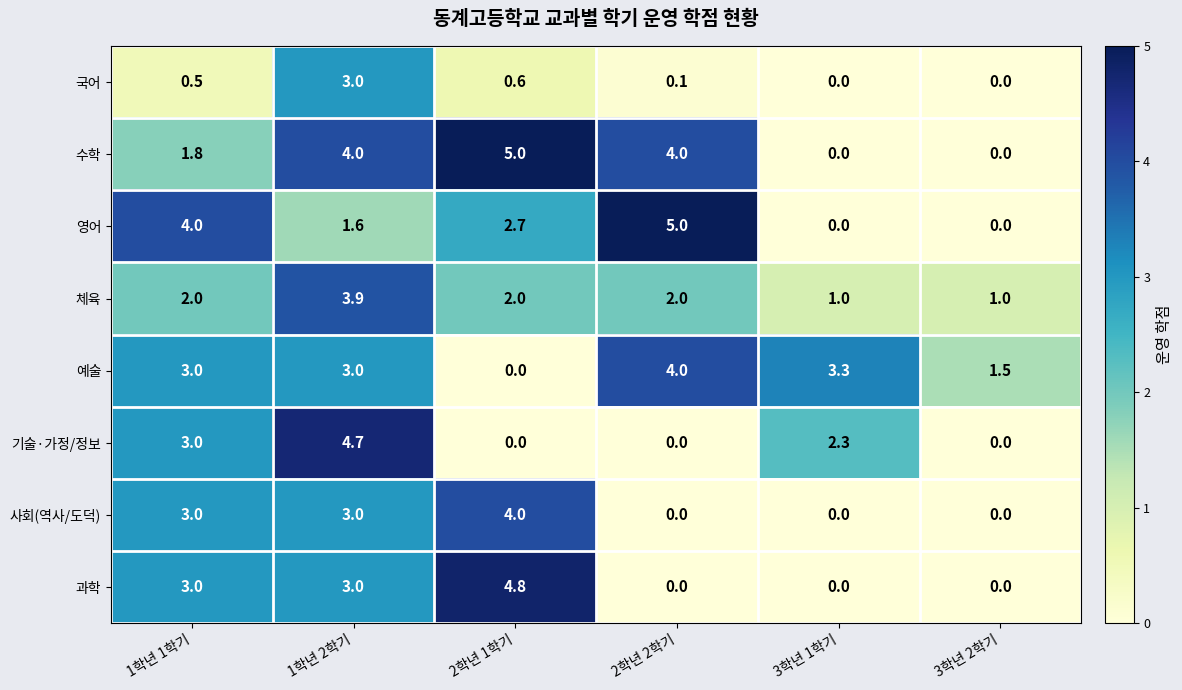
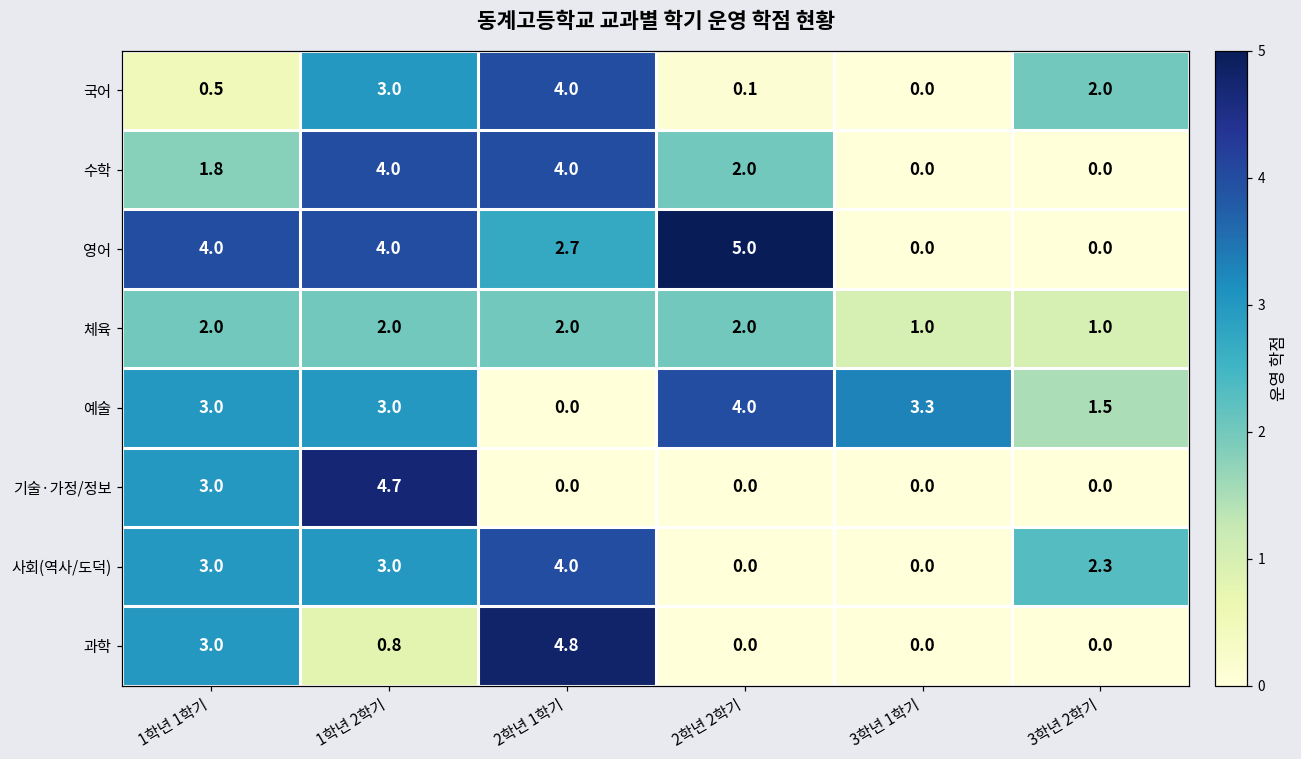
  {
    "국어": {
      "1학년 1학기": 0.5,
      "1학년 2학기": 3.0,
-     "2학년 1학기": 0.6,
+     "2학년 1학기": 4.0,
      "2학년 2학기": 0.1,
      "3학년 1학기": 0.0,
-     "3학년 2학기": 0.0
+     "3학년 2학기": 2.0
    },
    "수학": {
      "1학년 1학기": 1.8,
      "1학년 2학기": 4.0,
-     "2학년 1학기": 5.0,
-     "2학년 2학기": 4.0,
+     "2학년 1학기": 4.0,
+     "2학년 2학기": 2.0,
      "3학년 1학기": 0.0,
      "3학년 2학기": 0.0
    },
    "영어": {
      "1학년 1학기": 4.0,
-     "1학년 2학기": 1.6,
+     "1학년 2학기": 4.0,
      "2학년 1학기": 2.7,
      "2학년 2학기": 5.0,
      "3학년 1학기": 0.0,
      "3학년 2학기": 0.0
    },
    "체육": {
      "1학년 1학기": 2.0,
-     "1학년 2학기": 3.9,
+     "1학년 2학기": 2.0,
      "2학년 1학기": 2.0,
      "2학년 2학기": 2.0,
      "3학년 1학기": 1.0,
      "3학년 2학기": 1.0
    },
    "예술": {
      "1학년 1학기": 3.0,
      "1학년 2학기": 3.0,
      "2학년 1학기": 0.0,
      "2학년 2학기": 4.0,
      "3학년 1학기": 3.3,
      "3학년 2학기": 1.5
    },
    "기술·가정/정보": {
      "1학년 1학기": 3.0,
      "1학년 2학기": 4.7,
      "2학년 1학기": 0.0,
      "2학년 2학기": 0.0,
-     "3학년 1학기": 2.3,
+     "3학년 1학기": 0.0,
      "3학년 2학기": 0.0
    },
    "사회(역사/도덕)": {
      "1학년 1학기": 3.0,
      "1학년 2학기": 3.0,
      "2학년 1학기": 4.0,
      "2학년 2학기": 0.0,
      "3학년 1학기": 0.0,
-     "3학년 2학기": 0.0
+     "3학년 2학기": 2.3
    },
    "과학": {
      "1학년 1학기": 3.0,
-     "1학년 2학기": 3.0,
+     "1학년 2학기": 0.8,
      "2학년 1학기": 4.8,
      "2학년 2학기": 0.0,
      "3학년 1학기": 0.0,
      "3학년 2학기": 0.0
    }
  }
